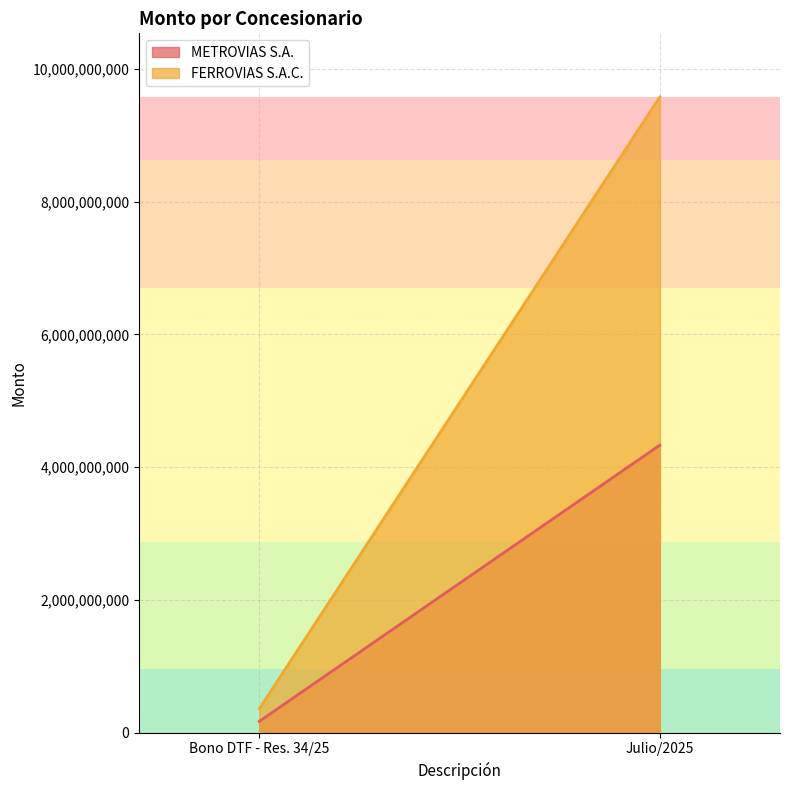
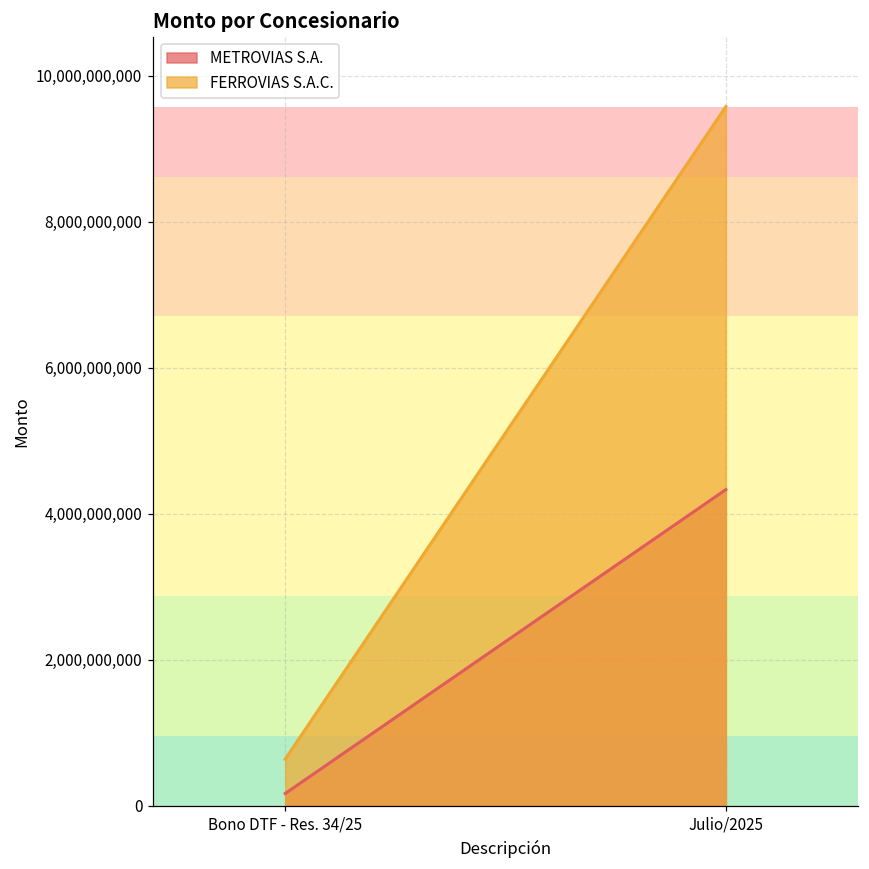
  {
    "METROVIAS S.A.": {
      "Bono DTF - Res. 34/25": "200,000,000",
      "Julio/2025": "4,300,000,000"
    },
    "FERROVIAS S.A.C.": {
-     "Bono DTF - Res. 34/25": "400,000,000",
+     "Bono DTF - Res. 34/25": "600,000,000",
      "Julio/2025": "9,600,000,000"
    }
  }
